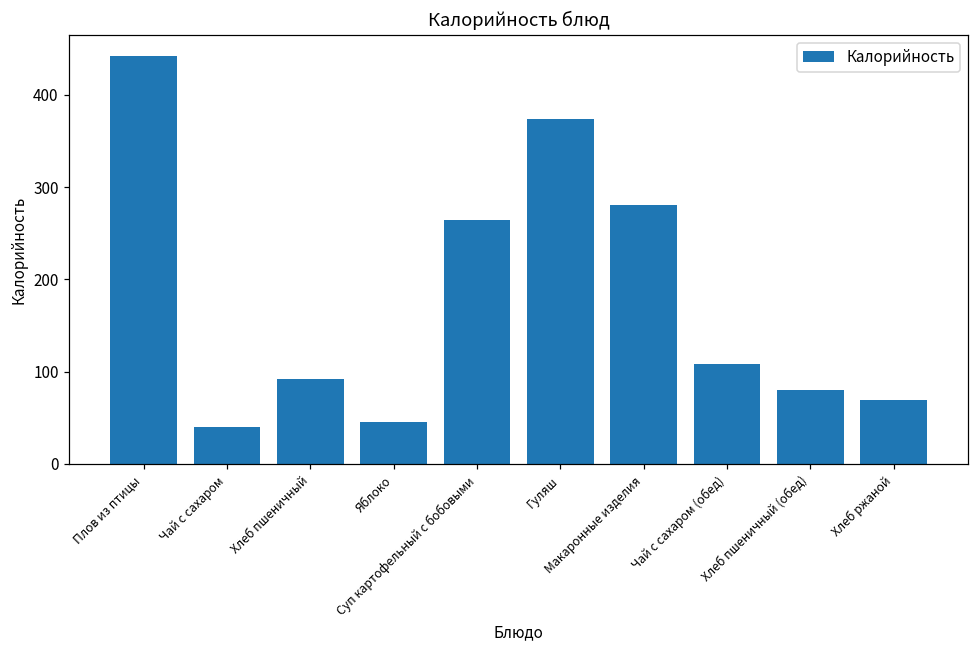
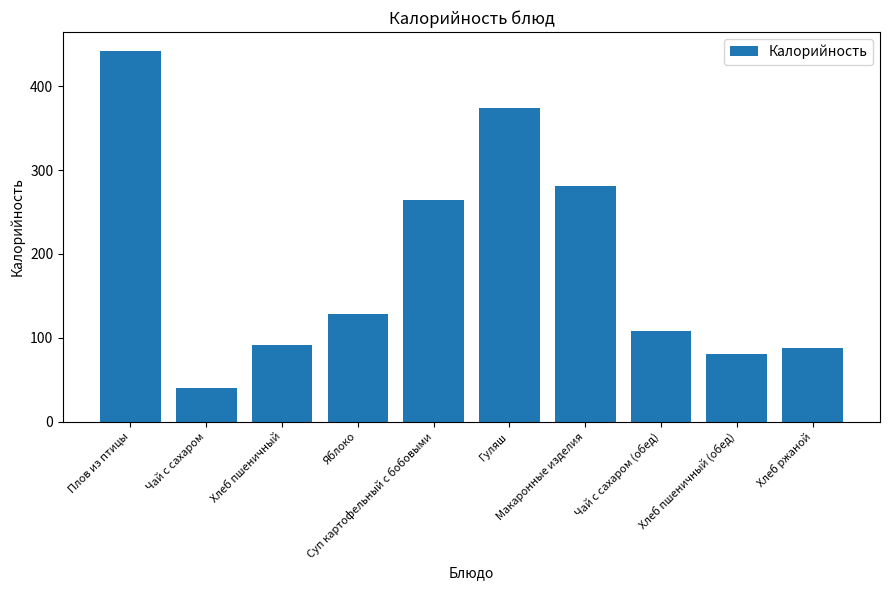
  {
    "Плов из птицы": 440,
    "Чай с сахаром": 40,
    "Хлеб пшеничный": 90,
-   "Яблоко": 50,
+   "Яблоко": 130,
    "Суп картофельный с бобовыми": 260,
    "Гуляш": 370,
    "Макаронные изделия": 280,
    "Чай с сахаром (обед)": 110,
    "Хлеб пшеничный (обед)": 80,
-   "Хлеб ржаной": 70
+   "Хлеб ржаной": 90
  }
